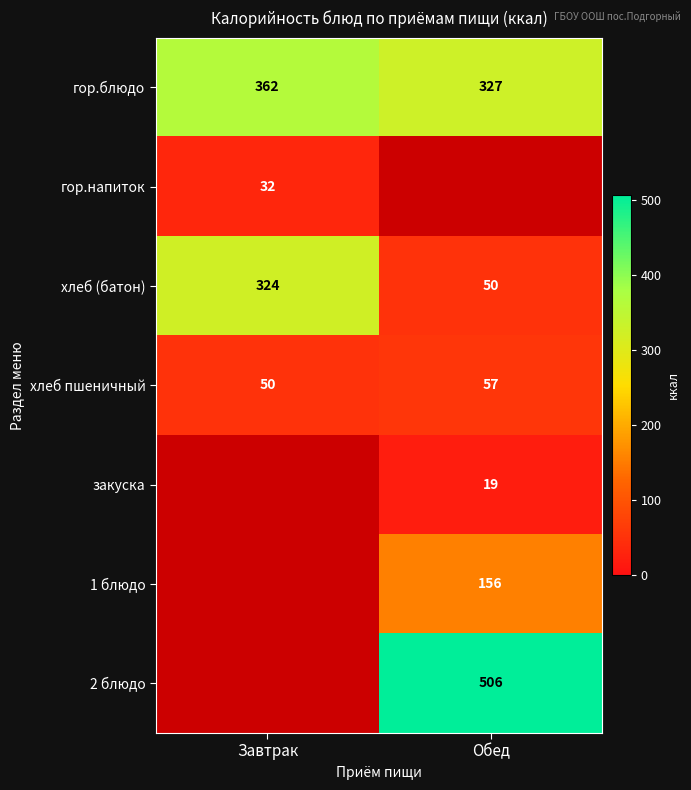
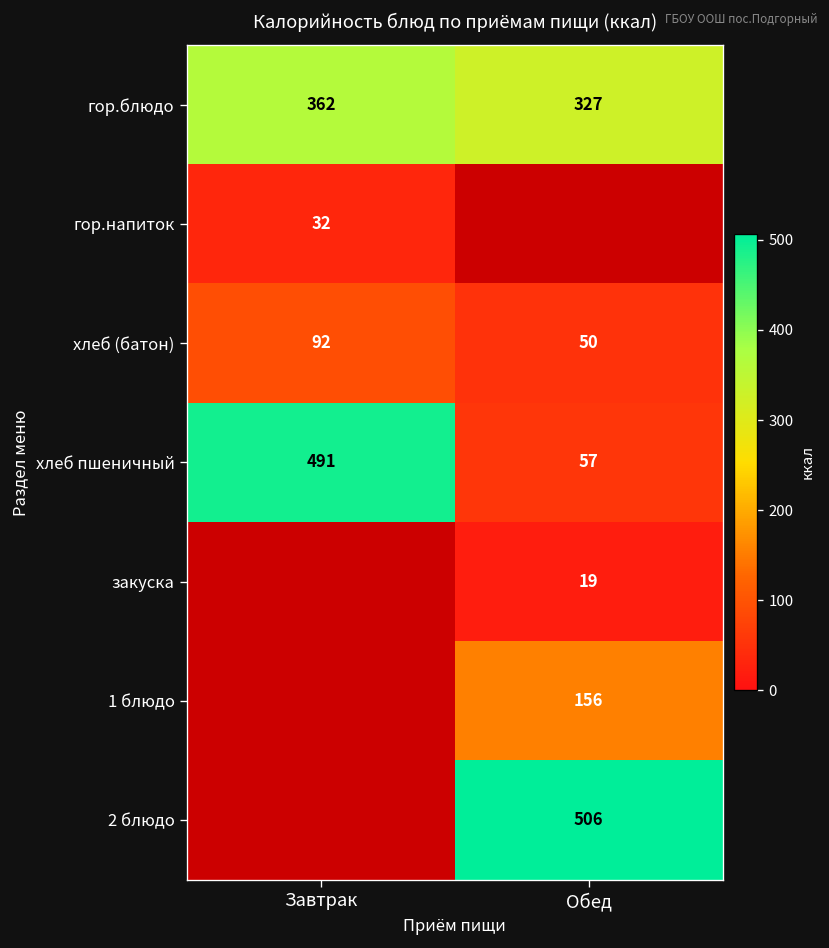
  {
    "гор.блюдо": {
      "Завтрак": 362,
      "Обед": 327
    },
    "гор.напиток": {
      "Завтрак": 32
    },
    "хлеб (батон)": {
-     "Завтрак": 324,
+     "Завтрак": 92,
      "Обед": 50
    },
    "хлеб пшеничный": {
-     "Завтрак": 50,
+     "Завтрак": 491,
      "Обед": 57
    },
    "закуска": {
      "Обед": 19
    },
    "1 блюдо": {
      "Обед": 156
    },
    "2 блюдо": {
      "Обед": 506
    }
  }
